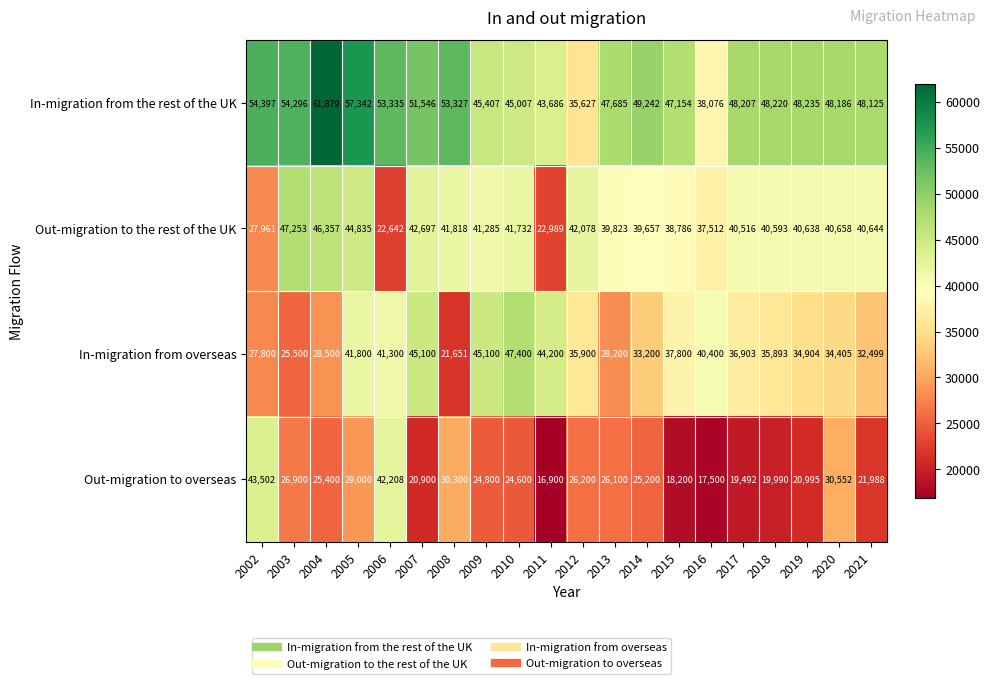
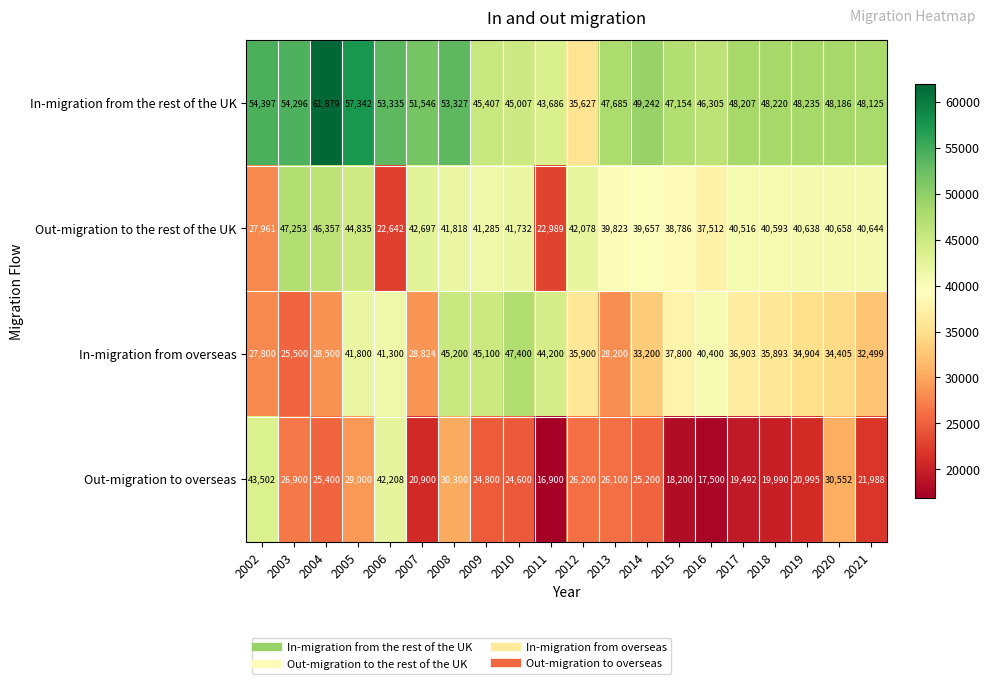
  {
    "In-migration from the rest of the UK": {
      "2002": "54,397",
      "2003": "54,296",
      "2004": "61,879",
      "2005": "57,342",
      "2006": "53,335",
      "2007": "51,546",
      "2008": "53,327",
      "2009": "45,407",
      "2010": "45,007",
      "2011": "43,686",
      "2012": "35,627",
      "2013": "47,685",
      "2014": "49,242",
      "2015": "47,154",
-     "2016": "38,076",
+     "2016": "46,305",
      "2017": "48,207",
      "2018": "48,220",
      "2019": "48,235",
      "2020": "48,186",
      "2021": "48,125"
    },
    "Out-migration to the rest of the UK": {
      "2002": "27,961",
      "2003": "47,253",
      "2004": "46,357",
      "2005": "44,835",
      "2006": "22,642",
      "2007": "42,697",
      "2008": "41,818",
      "2009": "41,285",
      "2010": "41,732",
      "2011": "22,989",
      "2012": "42,078",
      "2013": "39,823",
      "2014": "39,657",
      "2015": "38,786",
      "2016": "37,512",
      "2017": "40,516",
      "2018": "40,593",
      "2019": "40,638",
      "2020": "40,658",
      "2021": "40,644"
    },
    "In-migration from overseas": {
      "2002": "27,800",
      "2003": "25,500",
      "2004": "28,500",
      "2005": "41,800",
      "2006": "41,300",
-     "2007": "45,100",
-     "2008": "21,651",
+     "2007": "28,824",
+     "2008": "45,200",
      "2009": "45,100",
      "2010": "47,400",
      "2011": "44,200",
      "2012": "35,900",
      "2013": "28,200",
      "2014": "33,200",
      "2015": "37,800",
      "2016": "40,400",
      "2017": "36,903",
      "2018": "35,893",
      "2019": "34,904",
      "2020": "34,405",
      "2021": "32,499"
    },
    "Out-migration to overseas": {
      "2002": "43,502",
      "2003": "26,900",
      "2004": "25,400",
      "2005": "29,000",
      "2006": "42,208",
      "2007": "20,900",
      "2008": "30,300",
      "2009": "24,800",
      "2010": "24,600",
      "2011": "16,900",
      "2012": "26,200",
      "2013": "26,100",
      "2014": "25,200",
      "2015": "18,200",
      "2016": "17,500",
      "2017": "19,492",
      "2018": "19,990",
      "2019": "20,995",
      "2020": "30,552",
      "2021": "21,988"
    }
  }
